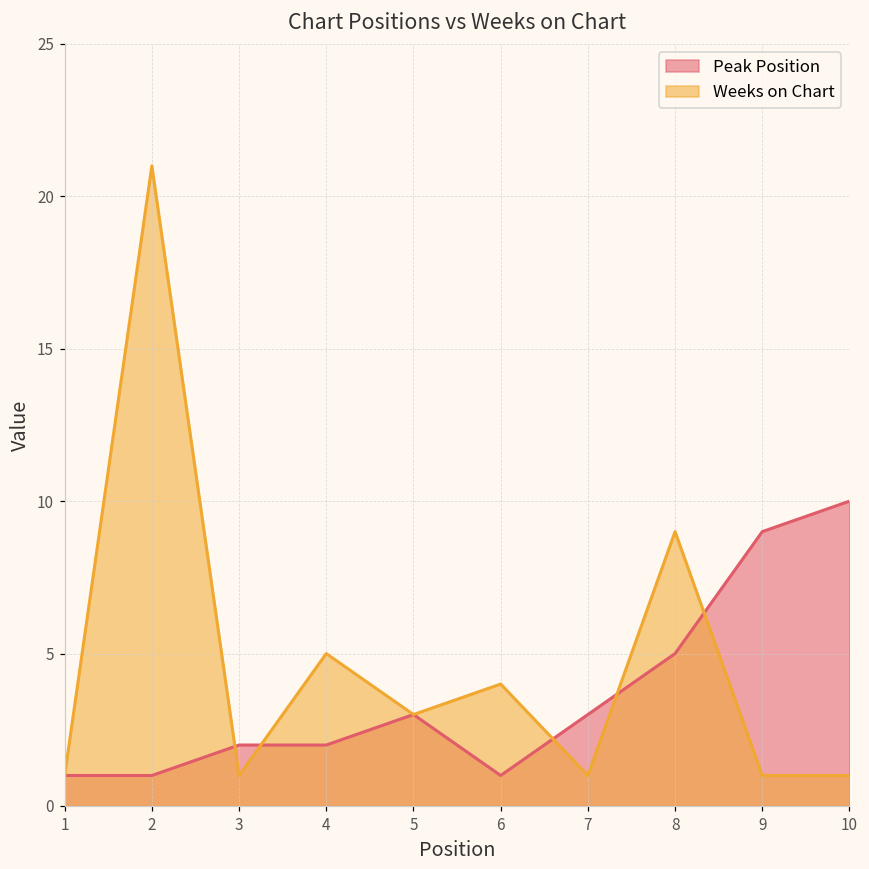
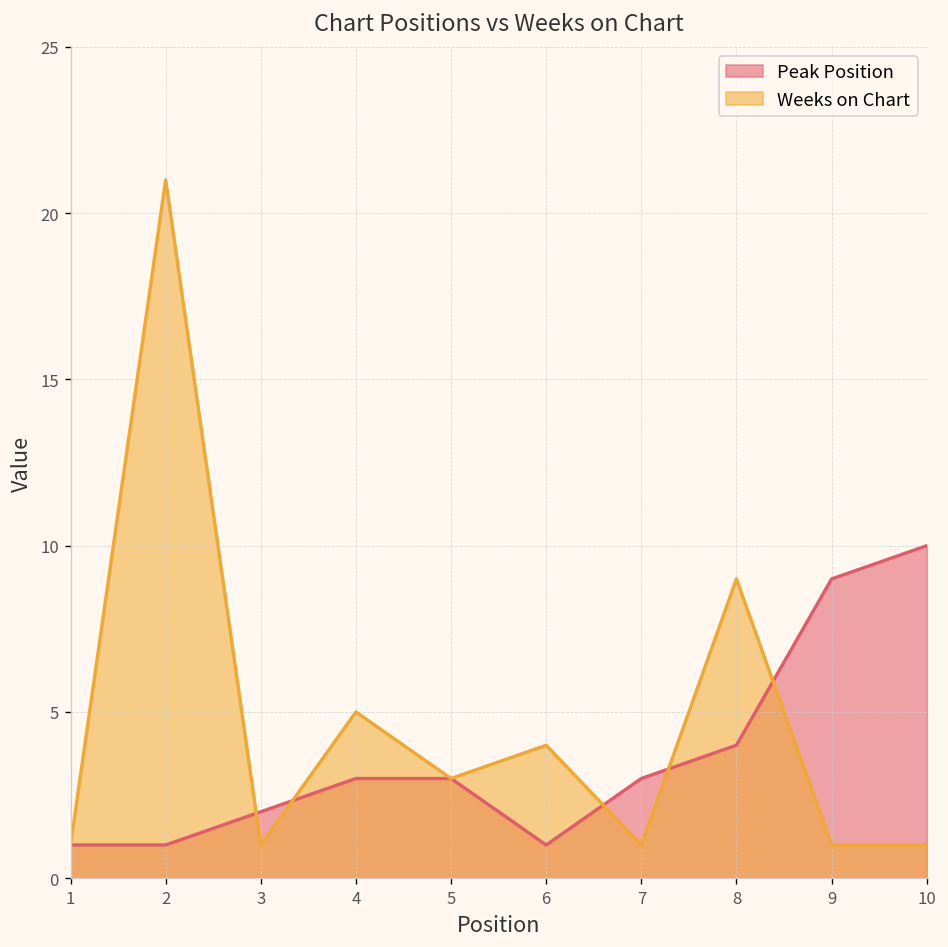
  {
    "Peak Position": {
      "2": 1,
      "3": 2,
-     "4": 2,
+     "4": 3,
      "6": 1,
      "7": 3,
-     "8": 5,
+     "8": 4,
      "9": 9,
      "10": 10
    },
    "Weeks on Chart": {
      "2": 21,
      "3": 1,
      "4": 5,
      "6": 4,
      "7": 1,
      "8": 9,
      "9": 1,
      "10": 1
    }
  }
